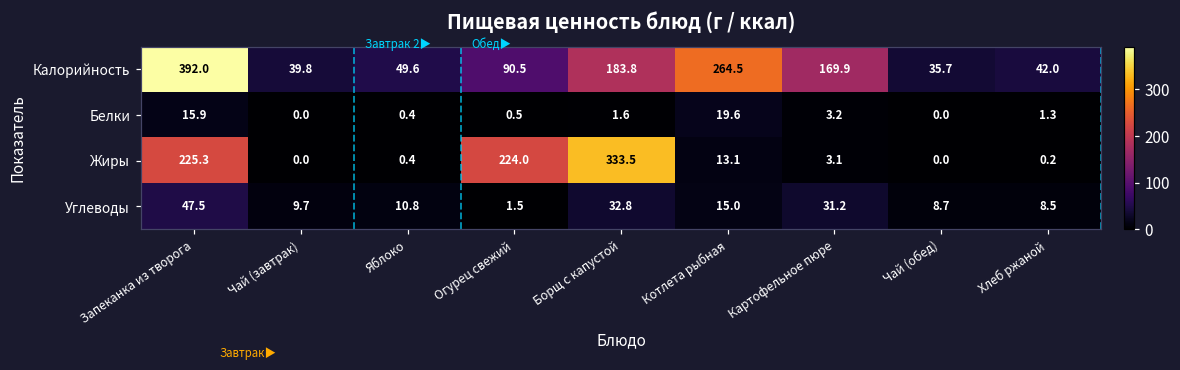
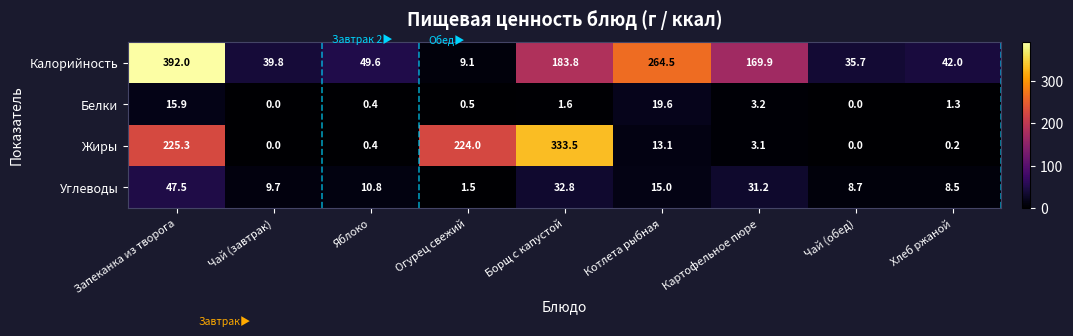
  {
    "Калорийность": {
      "Запеканка из творога": 392.0,
      "Чай (завтрак)": 39.8,
      "Яблоко": 49.6,
-     "Огурец свежий": 90.5,
+     "Огурец свежий": 9.1,
      "Борщ с капустой": 183.8,
      "Котлета рыбная": 264.5,
      "Картофельное пюре": 169.9,
      "Чай (обед)": 35.7,
      "Хлеб ржаной": 42.0
    },
    "Белки": {
      "Запеканка из творога": 15.9,
      "Чай (завтрак)": 0.0,
      "Яблоко": 0.4,
      "Огурец свежий": 0.5,
      "Борщ с капустой": 1.6,
      "Котлета рыбная": 19.6,
      "Картофельное пюре": 3.2,
      "Чай (обед)": 0.0,
      "Хлеб ржаной": 1.3
    },
    "Жиры": {
      "Запеканка из творога": 225.3,
      "Чай (завтрак)": 0.0,
      "Яблоко": 0.4,
      "Огурец свежий": 224.0,
      "Борщ с капустой": 333.5,
      "Котлета рыбная": 13.1,
      "Картофельное пюре": 3.1,
      "Чай (обед)": 0.0,
      "Хлеб ржаной": 0.2
    },
    "Углеводы": {
      "Запеканка из творога": 47.5,
      "Чай (завтрак)": 9.7,
      "Яблоко": 10.8,
      "Огурец свежий": 1.5,
      "Борщ с капустой": 32.8,
      "Котлета рыбная": 15.0,
      "Картофельное пюре": 31.2,
      "Чай (обед)": 8.7,
      "Хлеб ржаной": 8.5
    }
  }
